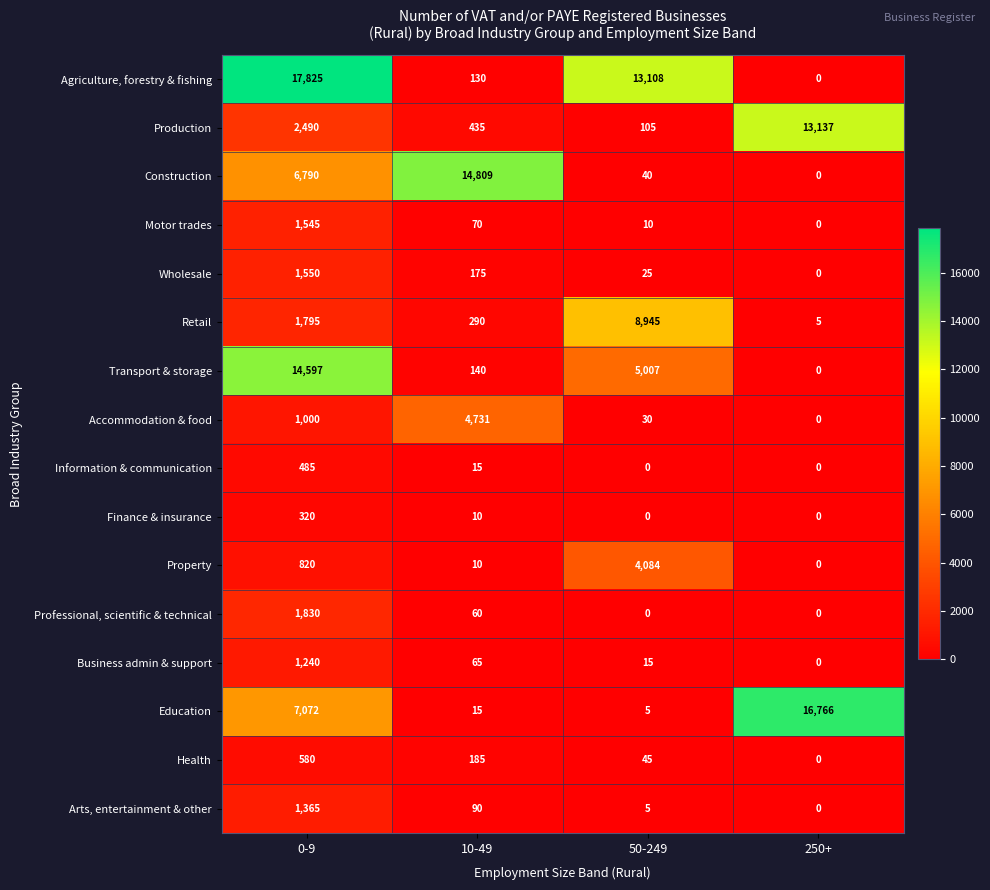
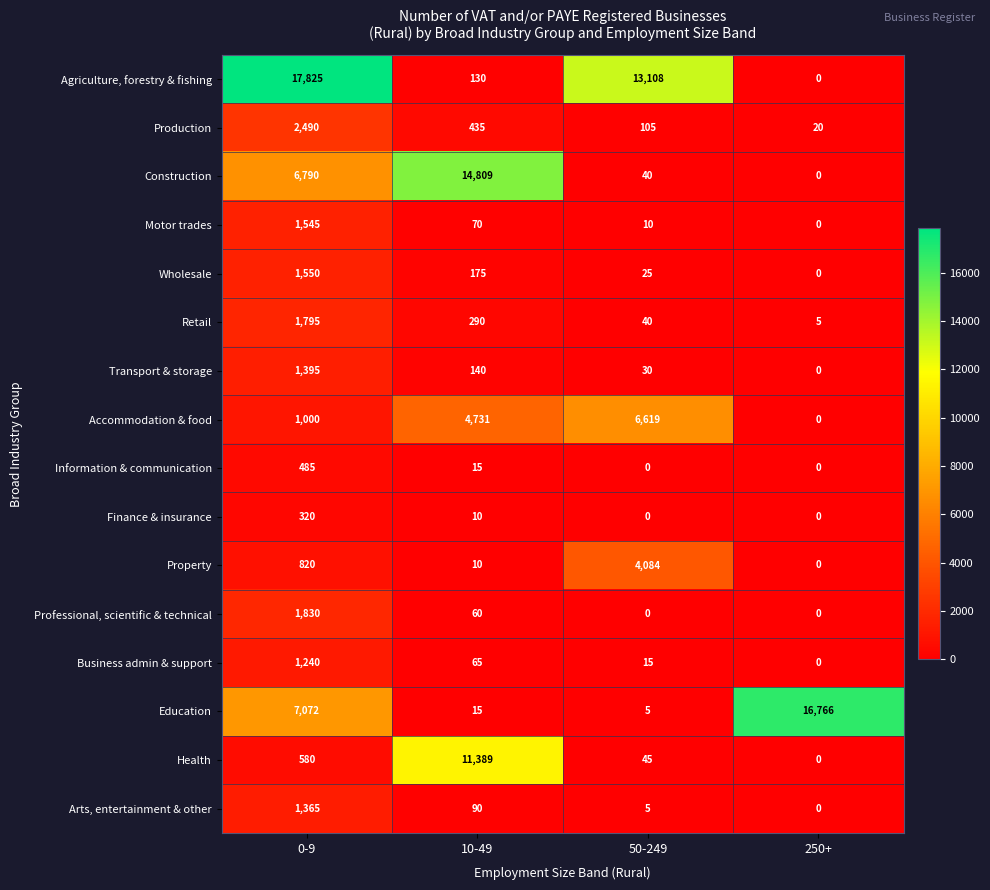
  {
    "Agriculture, forestry & fishing": {
      "0-9": "17,825",
      "10-49": "130",
      "50-249": "13,108",
      "250+": "0"
    },
    "Production": {
      "0-9": "2,490",
      "10-49": "435",
      "50-249": "105",
-     "250+": "13,137"
+     "250+": "20"
    },
    "Construction": {
      "0-9": "6,790",
      "10-49": "14,809",
      "50-249": "40",
      "250+": "0"
    },
    "Motor trades": {
      "0-9": "1,545",
      "10-49": "70",
      "50-249": "10",
      "250+": "0"
    },
    "Wholesale": {
      "0-9": "1,550",
      "10-49": "175",
      "50-249": "25",
      "250+": "0"
    },
    "Retail": {
      "0-9": "1,795",
      "10-49": "290",
-     "50-249": "8,945",
+     "50-249": "40",
      "250+": "5"
    },
    "Transport & storage": {
-     "0-9": "14,597",
+     "0-9": "1,395",
      "10-49": "140",
-     "50-249": "5,007",
+     "50-249": "30",
      "250+": "0"
    },
    "Accommodation & food": {
      "0-9": "1,000",
      "10-49": "4,731",
-     "50-249": "30",
+     "50-249": "6,619",
      "250+": "0"
    },
    "Information & communication": {
      "0-9": "485",
      "10-49": "15",
      "50-249": "0",
      "250+": "0"
    },
    "Finance & insurance": {
      "0-9": "320",
      "10-49": "10",
      "50-249": "0",
      "250+": "0"
    },
    "Property": {
      "0-9": "820",
      "10-49": "10",
      "50-249": "4,084",
      "250+": "0"
    },
    "Professional, scientific & technical": {
      "0-9": "1,830",
      "10-49": "60",
      "50-249": "0",
      "250+": "0"
    },
    "Business admin & support": {
      "0-9": "1,240",
      "10-49": "65",
      "50-249": "15",
      "250+": "0"
    },
    "Education": {
      "0-9": "7,072",
      "10-49": "15",
      "50-249": "5",
      "250+": "16,766"
    },
    "Health": {
      "0-9": "580",
-     "10-49": "185",
+     "10-49": "11,389",
      "50-249": "45",
      "250+": "0"
    },
    "Arts, entertainment & other": {
      "0-9": "1,365",
      "10-49": "90",
      "50-249": "5",
      "250+": "0"
    }
  }
